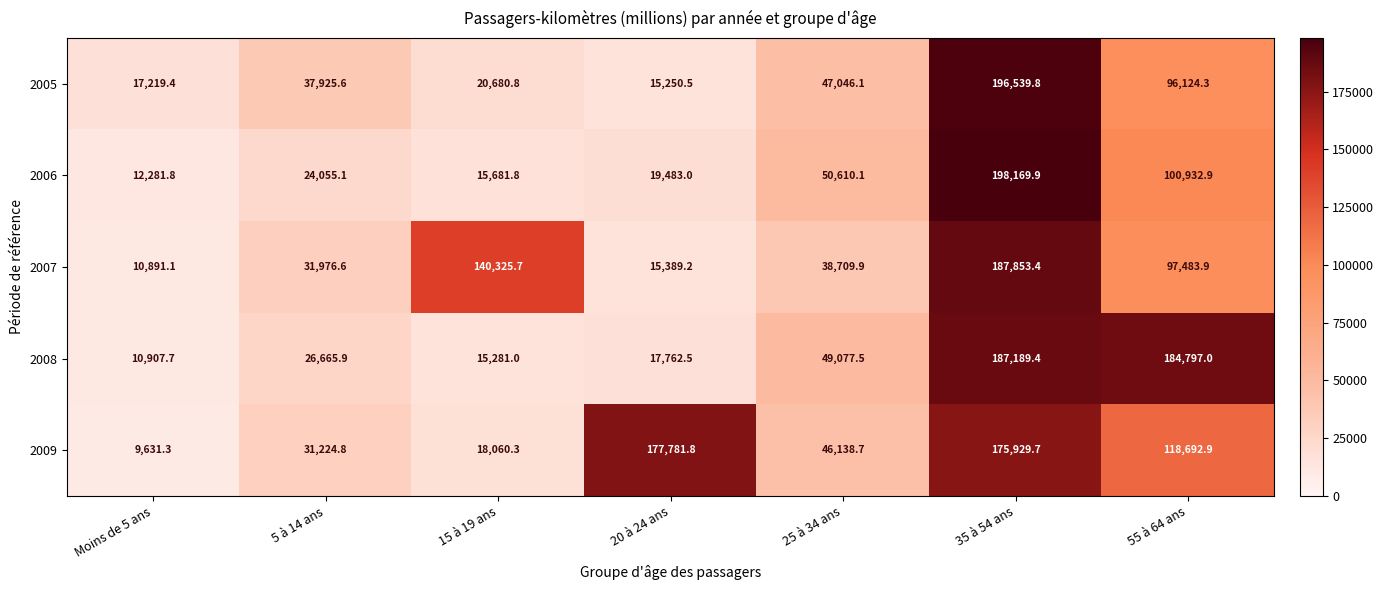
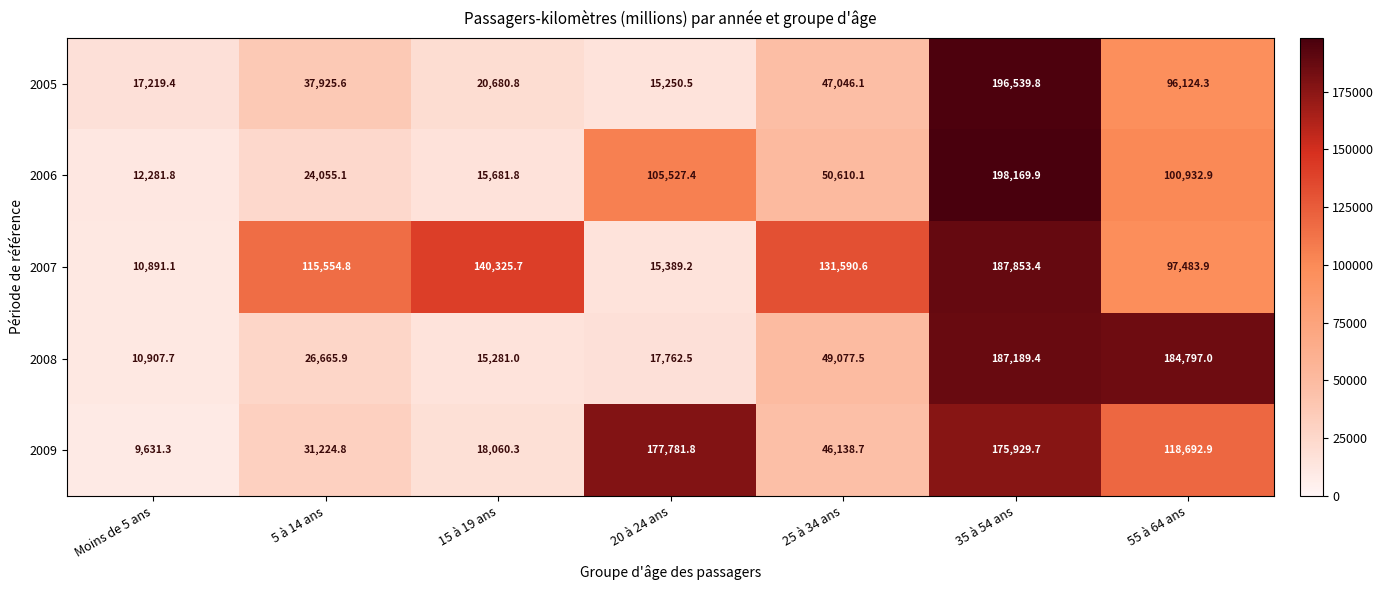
  {
    "2005": {
      "Moins de 5 ans": "17,219.4",
      "5 à 14 ans": "37,925.6",
      "15 à 19 ans": "20,680.8",
      "20 à 24 ans": "15,250.5",
      "25 à 34 ans": "47,046.1",
      "35 à 54 ans": "196,539.8",
      "55 à 64 ans": "96,124.3"
    },
    "2006": {
      "Moins de 5 ans": "12,281.8",
      "5 à 14 ans": "24,055.1",
      "15 à 19 ans": "15,681.8",
-     "20 à 24 ans": "19,483.0",
+     "20 à 24 ans": "105,527.4",
      "25 à 34 ans": "50,610.1",
      "35 à 54 ans": "198,169.9",
      "55 à 64 ans": "100,932.9"
    },
    "2007": {
      "Moins de 5 ans": "10,891.1",
-     "5 à 14 ans": "31,976.6",
+     "5 à 14 ans": "115,554.8",
      "15 à 19 ans": "140,325.7",
      "20 à 24 ans": "15,389.2",
-     "25 à 34 ans": "38,709.9",
+     "25 à 34 ans": "131,590.6",
      "35 à 54 ans": "187,853.4",
      "55 à 64 ans": "97,483.9"
    },
    "2008": {
      "Moins de 5 ans": "10,907.7",
      "5 à 14 ans": "26,665.9",
      "15 à 19 ans": "15,281.0",
      "20 à 24 ans": "17,762.5",
      "25 à 34 ans": "49,077.5",
      "35 à 54 ans": "187,189.4",
      "55 à 64 ans": "184,797.0"
    },
    "2009": {
      "Moins de 5 ans": "9,631.3",
      "5 à 14 ans": "31,224.8",
      "15 à 19 ans": "18,060.3",
      "20 à 24 ans": "177,781.8",
      "25 à 34 ans": "46,138.7",
      "35 à 54 ans": "175,929.7",
      "55 à 64 ans": "118,692.9"
    }
  }
